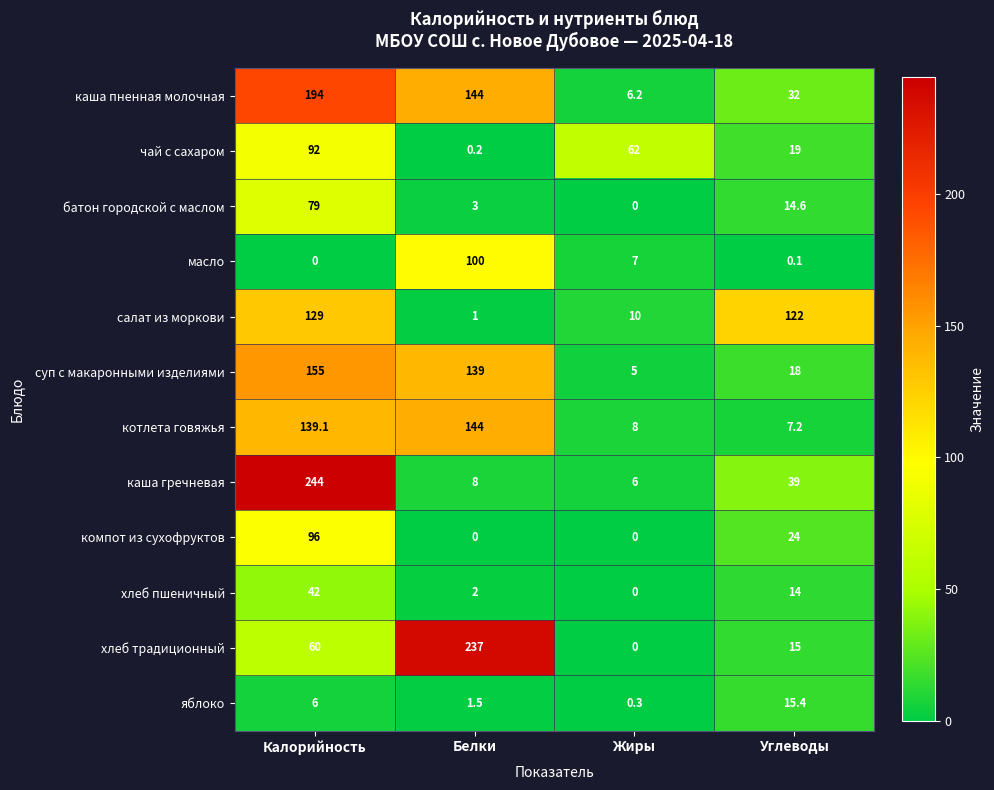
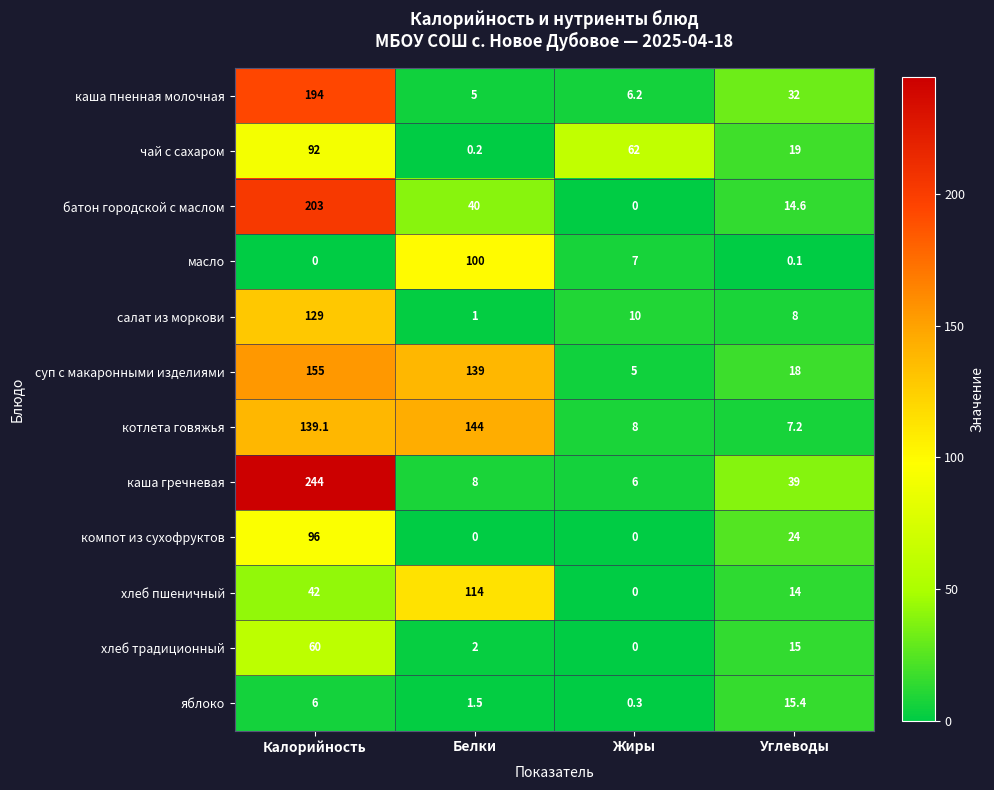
  {
    "каша пненная молочная": {
      "Калорийность": 194,
-     "Белки": 144,
+     "Белки": 5,
      "Жиры": 6.2,
      "Углеводы": 32
    },
    "чай с сахаром": {
      "Калорийность": 92,
      "Белки": 0.2,
      "Жиры": 62,
      "Углеводы": 19
    },
    "батон городской с маслом": {
-     "Калорийность": 79,
-     "Белки": 3,
+     "Калорийность": 203,
+     "Белки": 40,
      "Жиры": 0,
      "Углеводы": 14.6
    },
    "масло": {
      "Калорийность": 0,
      "Белки": 100,
      "Жиры": 7,
      "Углеводы": 0.1
    },
    "салат из моркови": {
      "Калорийность": 129,
      "Белки": 1,
      "Жиры": 10,
-     "Углеводы": 122
+     "Углеводы": 8
    },
    "суп с макаронными изделиями": {
      "Калорийность": 155,
      "Белки": 139,
      "Жиры": 5,
      "Углеводы": 18
    },
    "котлета говяжья": {
      "Калорийность": 139.1,
      "Белки": 144,
      "Жиры": 8,
      "Углеводы": 7.2
    },
    "каша гречневая": {
      "Калорийность": 244,
      "Белки": 8,
      "Жиры": 6,
      "Углеводы": 39
    },
    "компот из сухофруктов": {
      "Калорийность": 96,
      "Белки": 0,
      "Жиры": 0,
      "Углеводы": 24
    },
    "хлеб пшеничный": {
      "Калорийность": 42,
-     "Белки": 2,
+     "Белки": 114,
      "Жиры": 0,
      "Углеводы": 14
    },
    "хлеб традиционный": {
      "Калорийность": 60,
-     "Белки": 237,
+     "Белки": 2,
      "Жиры": 0,
      "Углеводы": 15
    },
    "яблоко": {
      "Калорийность": 6,
      "Белки": 1.5,
      "Жиры": 0.3,
      "Углеводы": 15.4
    }
  }
